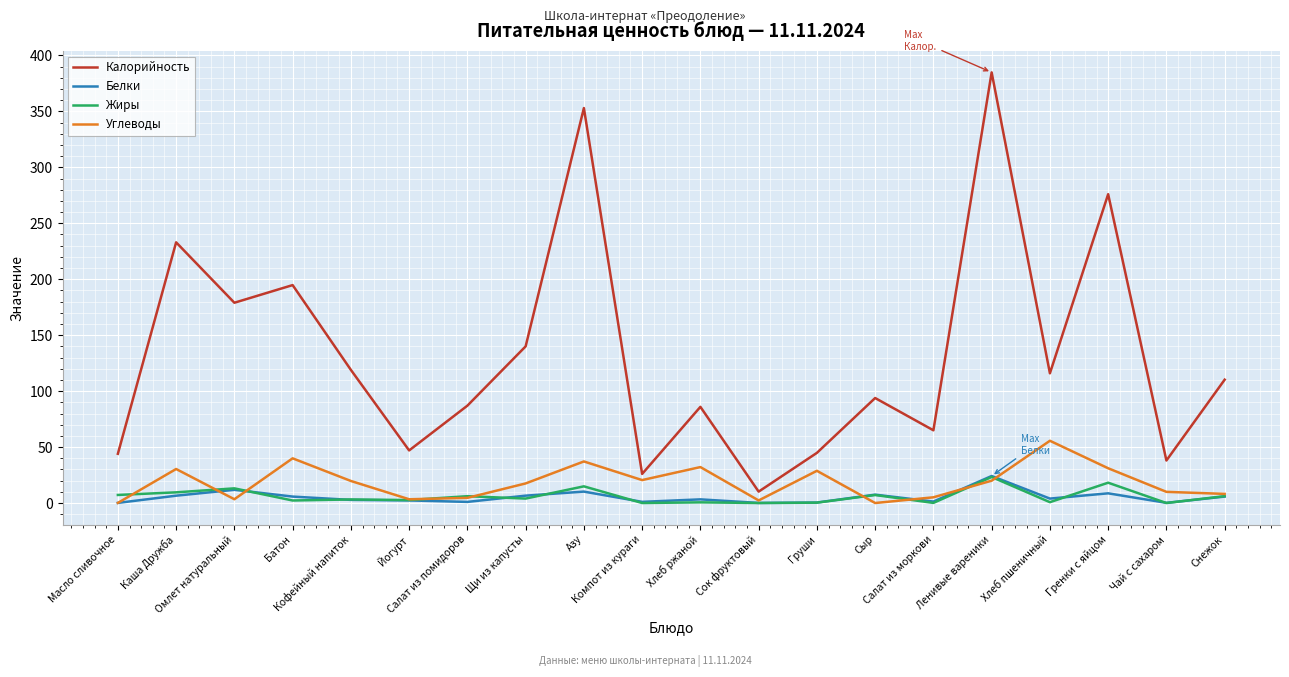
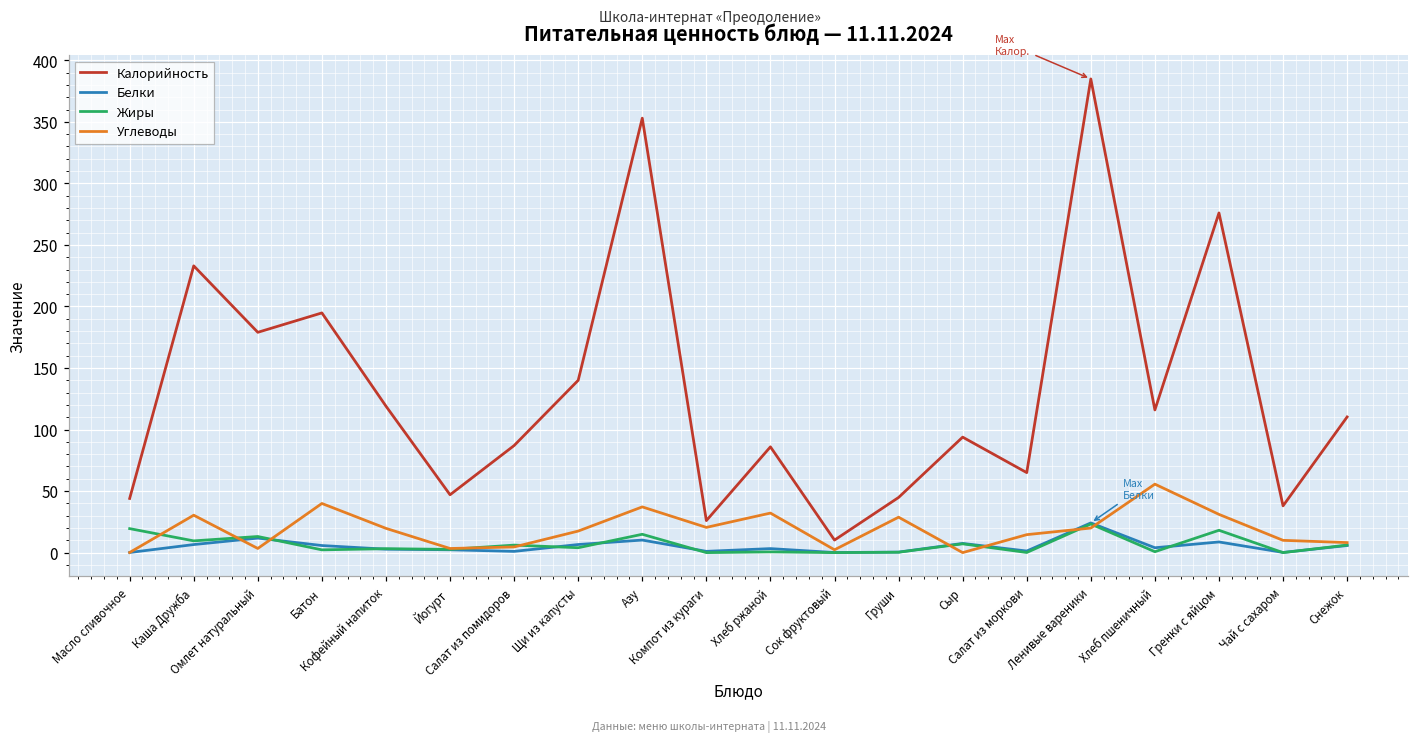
  {
    "Калорийность": {
      "Масло сливочное": 44,
      "Каша Дружба": 233,
      "Омлет натуральный": 179,
      "Батон": 195,
      "Кофейный напиток": 119,
      "Йогурт": 47,
      "Салат из помидоров": 87,
      "Щи из капусты": 140,
      "Азу": 353,
      "Компот из кураги": 26,
      "Хлеб ржаной": 86,
      "Сок фруктовый": 10,
      "Груши": 45,
      "Сыр": 94,
      "Салат из моркови": 65,
      "Ленивые вареники": 385,
      "Хлеб пшеничный": 116,
      "Гренки с яйцом": 276,
      "Чай с сахаром": 38,
      "Снежок": 110
    },
    "Белки": {
      "Каша Дружба": 7,
      "Батон": 6,
      "Салат из помидоров": 1,
      "Щи из капусты": 7,
      "Азу": 10,
      "Хлеб ржаной": 3,
      "Хлеб пшеничный": 4,
      "Гренки с яйцом": 9
    },
    "Жиры": {
-     "Масло сливочное": 7,
+     "Масло сливочное": 20,
      "Каша Дружба": 10,
      "Батон": 2,
      "Щи из капусты": 4,
      "Азу": 15,
      "Хлеб ржаной": 1,
      "Хлеб пшеничный": 1,
      "Гренки с яйцом": 18
    },
    "Углеводы": {
      "Каша Дружба": 30,
      "Омлет натуральный": 3,
      "Батон": 40,
      "Кофейный напиток": 20,
      "Щи из капусты": 18,
      "Азу": 37,
      "Компот из кураги": 21,
      "Хлеб ржаной": 32,
      "Груши": 29,
      "Сыр": 0,
-     "Салат из моркови": 5,
+     "Салат из моркови": 15,
      "Ленивые вареники": 20,
      "Хлеб пшеничный": 56,
      "Гренки с яйцом": 31,
      "Чай с сахаром": 10
    }
  }
